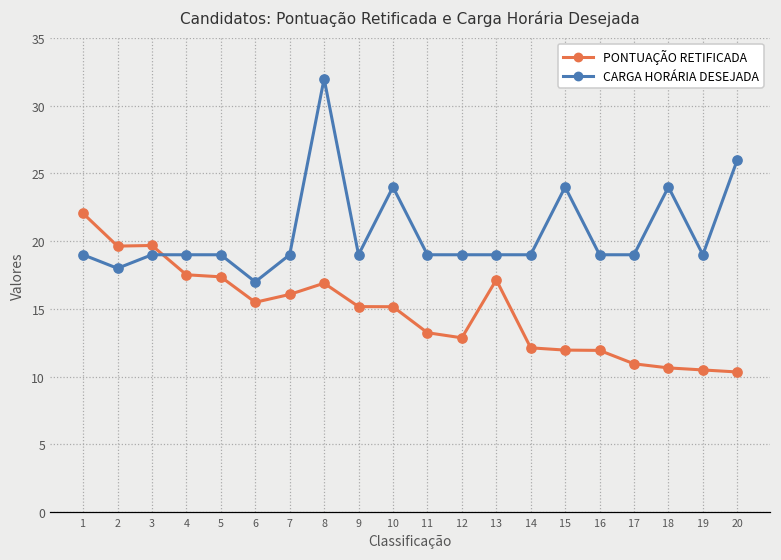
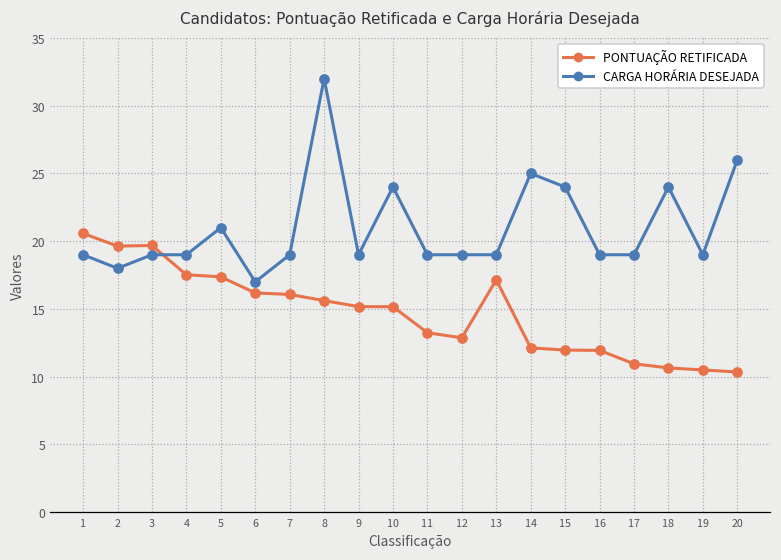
  {
    "PONTUAÇÃO RETIFICADA": {
-     "1": 22.1,
+     "1": 20.6,
      "2": 19.6,
      "3": 19.7,
      "4": 17.5,
      "5": 17.4,
-     "6": 15.5,
+     "6": 16.2,
      "7": 16.1,
-     "8": 16.9,
+     "8": 15.6,
      "9": 15.2,
      "10": 15.2,
      "11": 13.2,
      "12": 12.9,
      "13": 17.2,
      "14": 12.1,
      "15": 12.0,
      "16": 11.9,
      "17": 11.0,
      "18": 10.7,
      "19": 10.5,
      "20": 10.4
    },
    "CARGA HORÁRIA DESEJADA": {
      "1": 19,
      "2": 18,
      "3": 19,
      "4": 19,
-     "5": 19,
+     "5": 21,
      "6": 17,
      "7": 19,
      "8": 32,
      "9": 19,
      "10": 24,
      "11": 19,
      "12": 19,
      "13": 19,
-     "14": 19,
+     "14": 25,
      "15": 24,
      "16": 19,
      "17": 19,
      "18": 24,
      "19": 19,
      "20": 26
    }
  }
